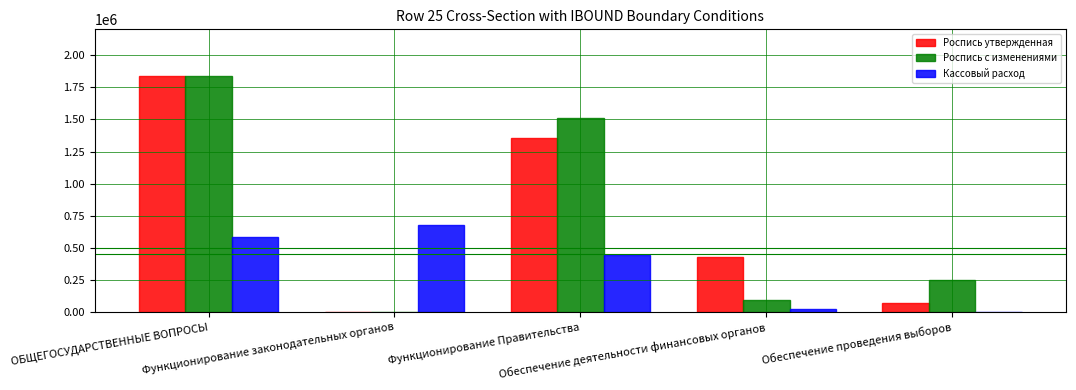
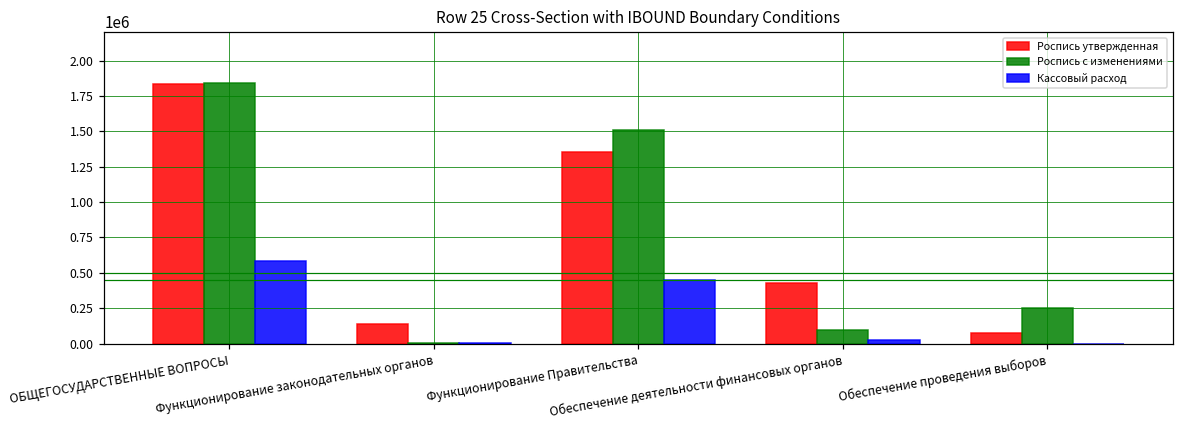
  {
    "Роспись утвержденная": {
      "ОБЩЕГОСУДАРСТВЕННЫЕ ВОПРОСЫ": 1830000,
-     "Функционирование законодательных органов": 0,
+     "Функционирование законодательных органов": 140000,
      "Функционирование Правительства": 1360000,
      "Обеспечение деятельности финансовых органов": 430000,
      "Обеспечение проведения выборов": 70000
    },
    "Роспись с изменениями": {
      "ОБЩЕГОСУДАРСТВЕННЫЕ ВОПРОСЫ": 1840000,
      "Функционирование Правительства": 1510000,
      "Обеспечение деятельности финансовых органов": 100000,
      "Обеспечение проведения выборов": 250000
    },
    "Кассовый расход": {
      "ОБЩЕГОСУДАРСТВЕННЫЕ ВОПРОСЫ": 580000,
-     "Функционирование законодательных органов": 680000,
+     "Функционирование законодательных органов": 0,
      "Функционирование Правительства": 450000,
      "Обеспечение деятельности финансовых органов": 20000,
      "Обеспечение проведения выборов": 0
    }
  }
